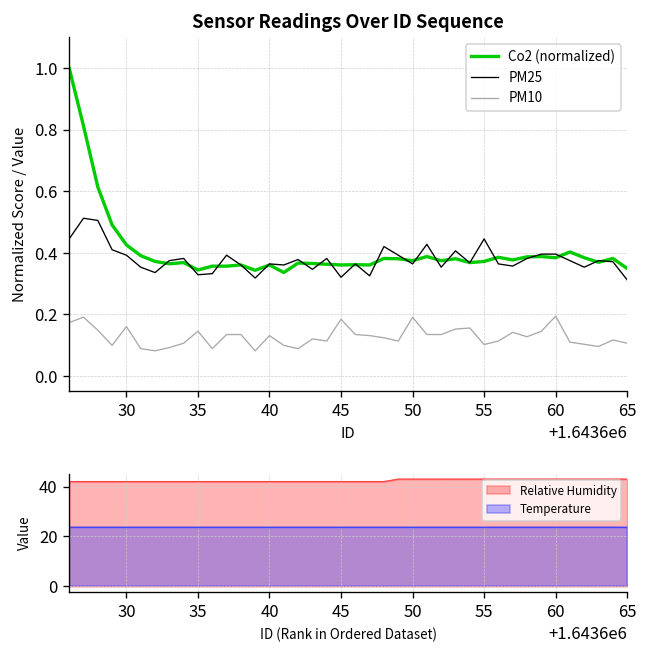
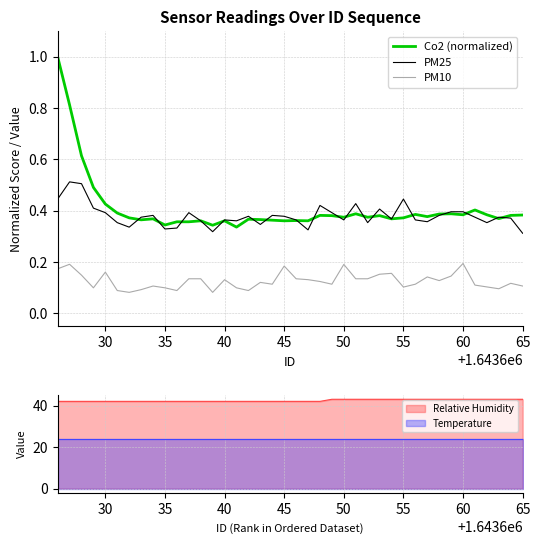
  {
    "Sensor Readings Over ID Sequence": {
      "Co2 (normalized)": {
        "30": 0.43,
        "35": 0.34,
        "45": 0.36,
        "50": 0.37,
        "55": 0.37,
        "60": 0.38,
-       "65": 0.35
+       "65": 0.38
      },
      "PM25": {
        "30": 0.39,
        "35": 0.33,
-       "45": 0.32,
+       "45": 0.38,
        "50": 0.36,
        "55": 0.45,
        "60": 0.40,
        "65": 0.31
      },
      "PM10": {
        "30": 0.16,
-       "35": 0.15,
+       "35": 0.10,
        "40": 0.13,
        "45": 0.18,
        "50": 0.19,
        "55": 0.10,
        "60": 0.19,
        "65": 0.11
      }
    }
  }
